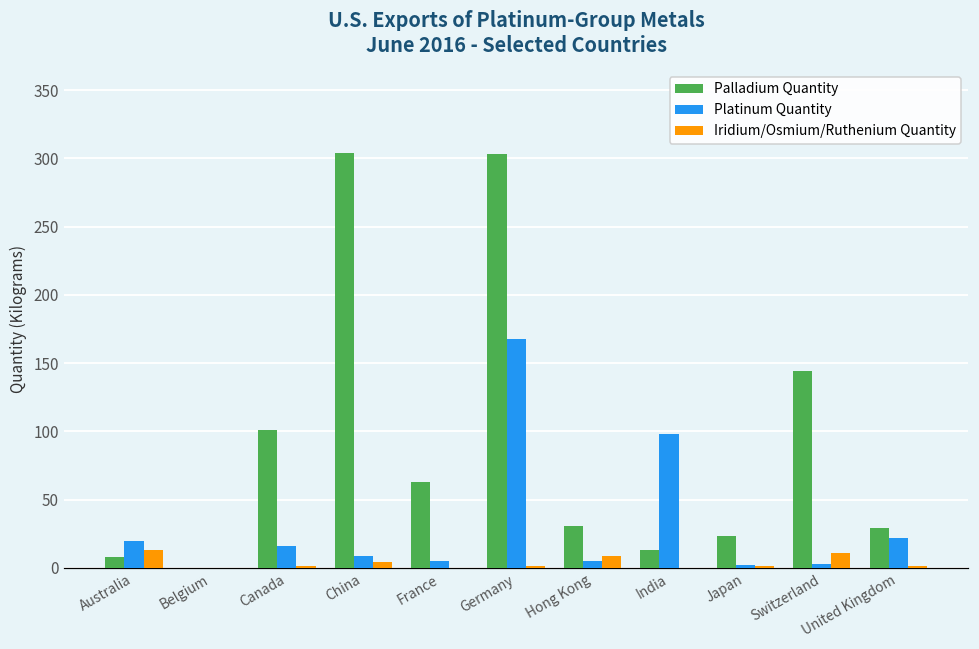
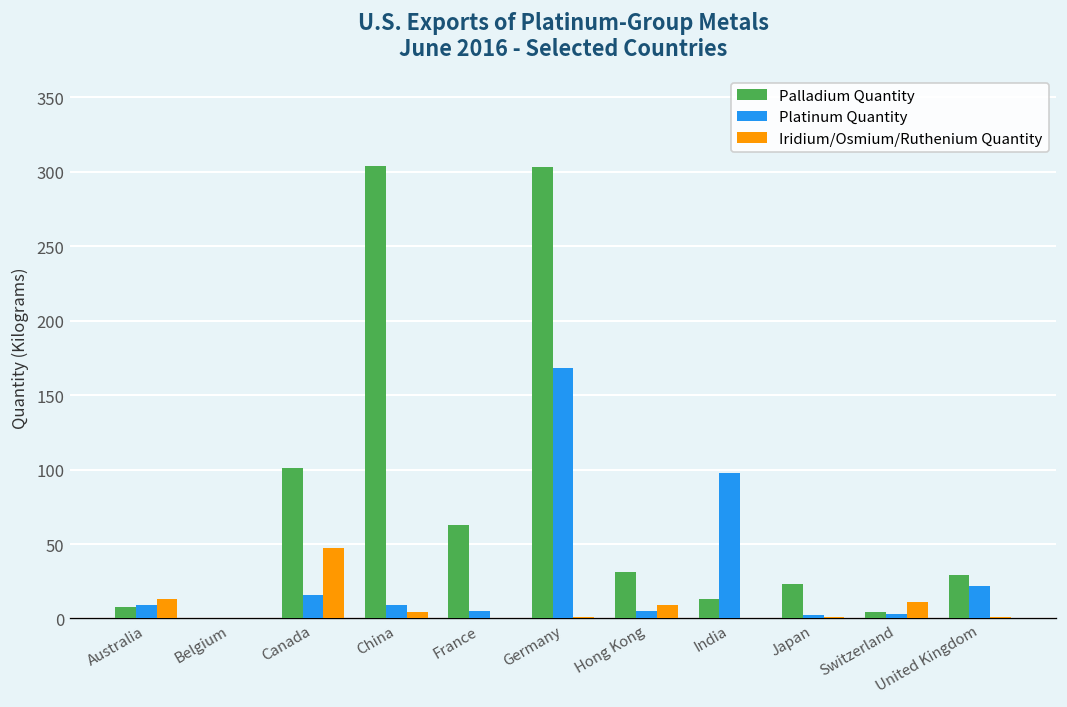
  {
    "Palladium Quantity": {
      "Australia": 8,
      "Belgium": 0,
      "Canada": 101,
      "China": 304,
      "France": 63,
      "Germany": 303,
      "Hong Kong": 31,
      "India": 13,
      "Japan": 23,
-     "Switzerland": 144,
+     "Switzerland": 4,
      "United Kingdom": 29
    },
    "Platinum Quantity": {
-     "Australia": 20,
+     "Australia": 9,
      "Belgium": 0,
      "Canada": 16,
      "China": 9,
      "France": 5,
      "Germany": 168,
      "Hong Kong": 5,
      "India": 98,
      "Switzerland": 3,
      "United Kingdom": 22
    },
    "Iridium/Osmium/Ruthenium Quantity": {
      "Australia": 13,
      "Belgium": 0,
-     "Canada": 1,
+     "Canada": 47,
      "China": 4,
      "France": 0,
      "Hong Kong": 9,
      "India": 0,
      "Switzerland": 11
    }
  }
